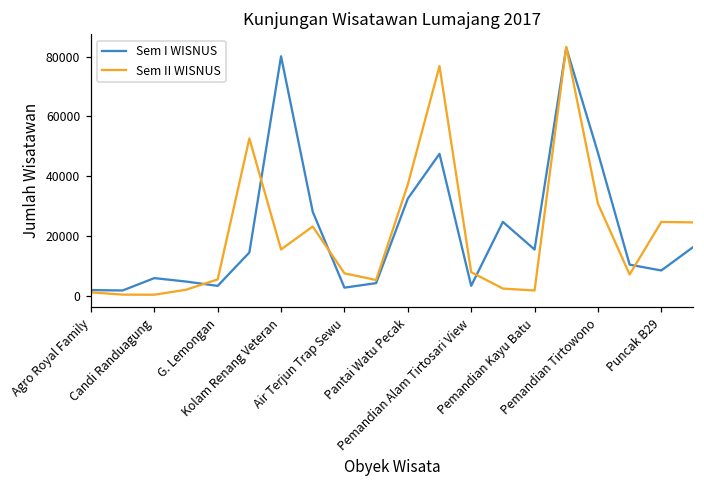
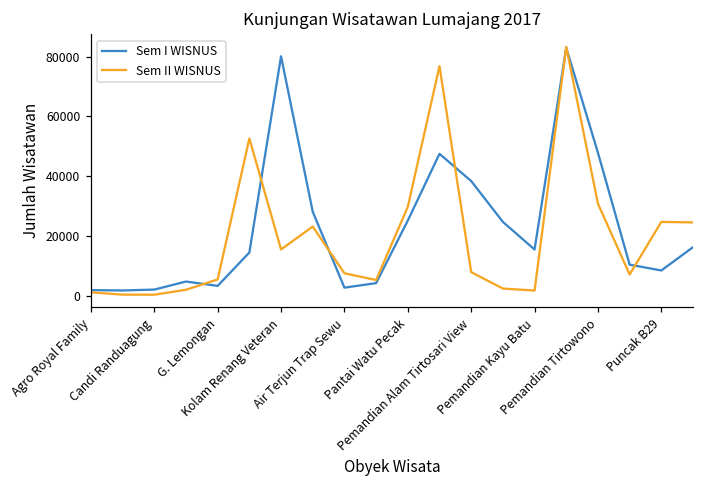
  {
    "Sem I WISNUS": {
-     "Candi Randuagung": 6000,
+     "Candi Randuagung": 2000,
      "G. Lemongan": 3000,
      "Kolam Renang Veteran": 80000,
      "Air Terjun Trap Sewu": 3000,
-     "Pantai Watu Pecak": 33000,
-     "Pemandian Alam Tirtosari View": 3000,
+     "Pantai Watu Pecak": 25000,
+     "Pemandian Alam Tirtosari View": 38000,
      "Pemandian Kayu Batu": 16000,
      "Pemandian Tirtowono": 48000,
      "Puncak B29": 8000
    },
    "Sem II WISNUS": {
      "Candi Randuagung": 0,
      "G. Lemongan": 6000,
      "Kolam Renang Veteran": 16000,
      "Air Terjun Trap Sewu": 8000,
-     "Pantai Watu Pecak": 37000,
+     "Pantai Watu Pecak": 30000,
      "Pemandian Alam Tirtosari View": 8000,
      "Pemandian Kayu Batu": 2000,
      "Pemandian Tirtowono": 31000,
      "Puncak B29": 25000
    }
  }
